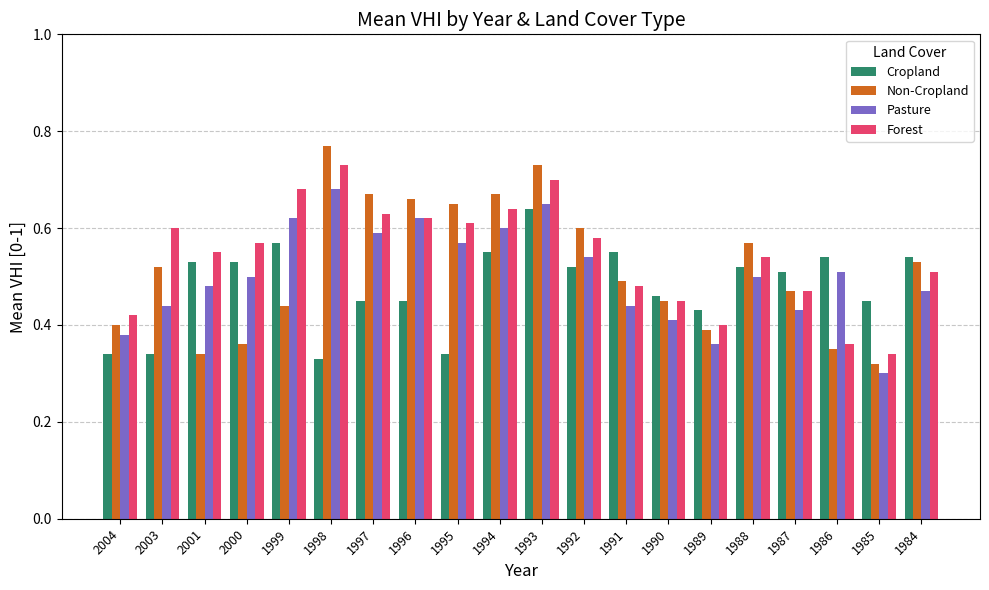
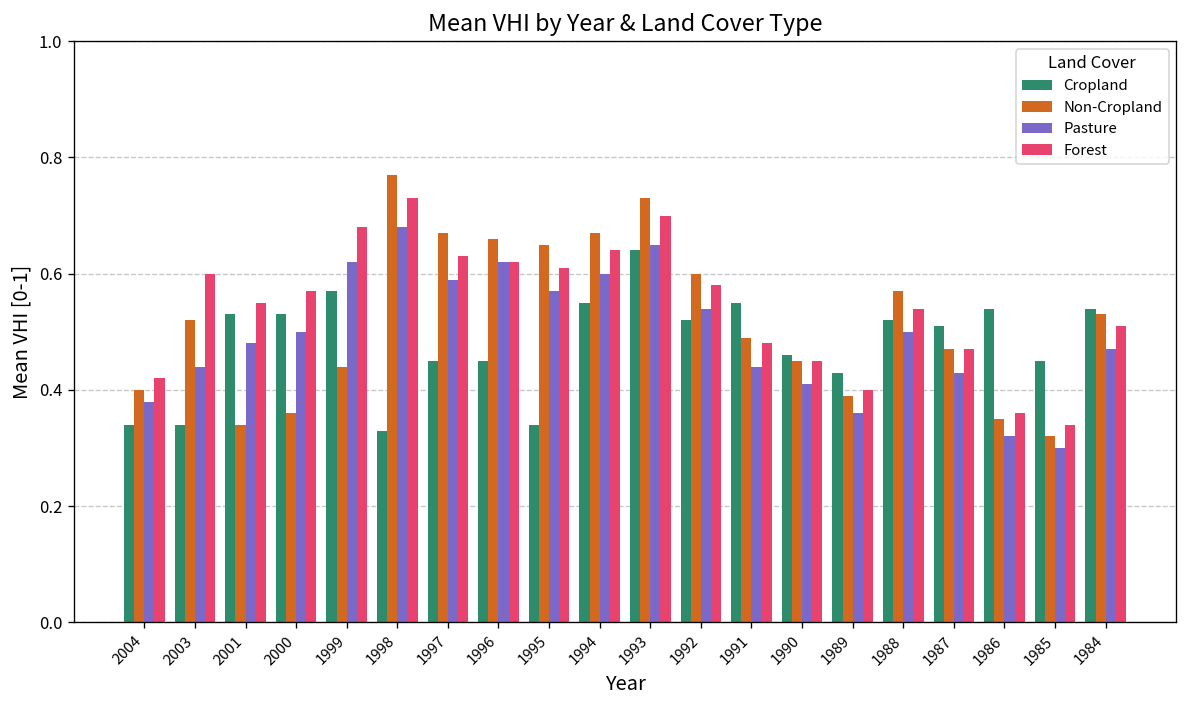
  {
    "Cropland": {
      "2004": 0.34,
      "2003": 0.34,
      "2001": 0.53,
      "2000": 0.53,
      "1999": 0.57,
      "1998": 0.33,
      "1997": 0.45,
      "1996": 0.45,
      "1995": 0.34,
      "1994": 0.55,
      "1993": 0.64,
      "1992": 0.52,
      "1991": 0.55,
      "1990": 0.46,
      "1989": 0.43,
      "1988": 0.52,
      "1987": 0.51,
      "1986": 0.54,
      "1985": 0.45,
      "1984": 0.54
    },
    "Non-Cropland": {
      "2004": 0.40,
      "2003": 0.52,
      "2001": 0.34,
      "2000": 0.36,
      "1999": 0.44,
      "1998": 0.77,
      "1997": 0.67,
      "1996": 0.66,
      "1995": 0.65,
      "1994": 0.67,
      "1993": 0.73,
      "1992": 0.60,
      "1991": 0.49,
      "1990": 0.45,
      "1989": 0.39,
      "1988": 0.57,
      "1987": 0.47,
      "1986": 0.35,
      "1985": 0.32,
      "1984": 0.53
    },
    "Pasture": {
      "2004": 0.38,
      "2003": 0.44,
      "2001": 0.48,
      "2000": 0.50,
      "1999": 0.62,
      "1998": 0.68,
      "1997": 0.59,
      "1996": 0.62,
      "1995": 0.57,
      "1994": 0.60,
      "1993": 0.65,
      "1992": 0.54,
      "1991": 0.44,
      "1990": 0.41,
      "1989": 0.36,
      "1988": 0.50,
      "1987": 0.43,
-     "1986": 0.51,
+     "1986": 0.32,
      "1985": 0.30,
      "1984": 0.47
    },
    "Forest": {
      "2004": 0.42,
      "2003": 0.60,
      "2001": 0.55,
      "2000": 0.57,
      "1999": 0.68,
      "1998": 0.73,
      "1997": 0.63,
      "1996": 0.62,
      "1995": 0.61,
      "1994": 0.64,
      "1993": 0.70,
      "1992": 0.58,
      "1991": 0.48,
      "1990": 0.45,
      "1989": 0.40,
      "1988": 0.54,
      "1987": 0.47,
      "1986": 0.36,
      "1985": 0.34,
      "1984": 0.51
    }
  }
